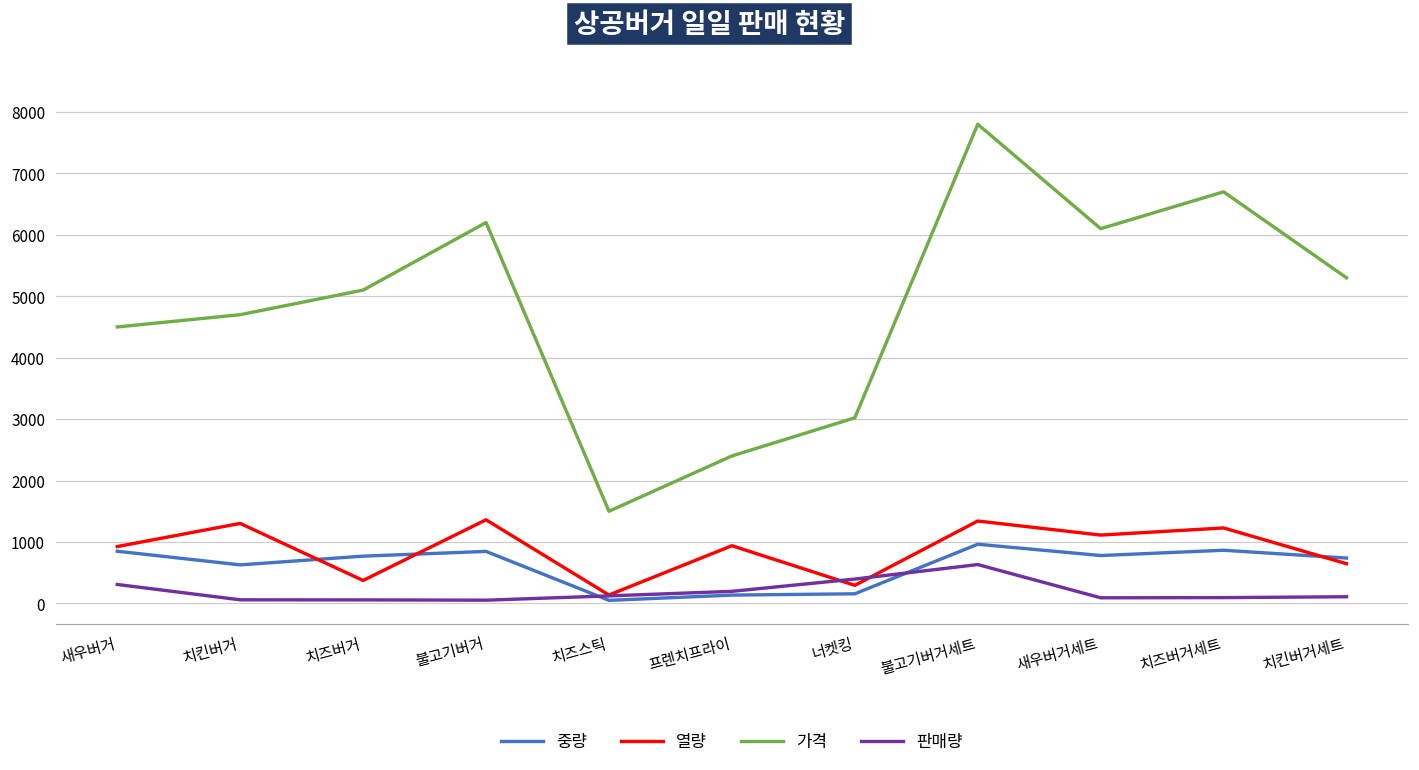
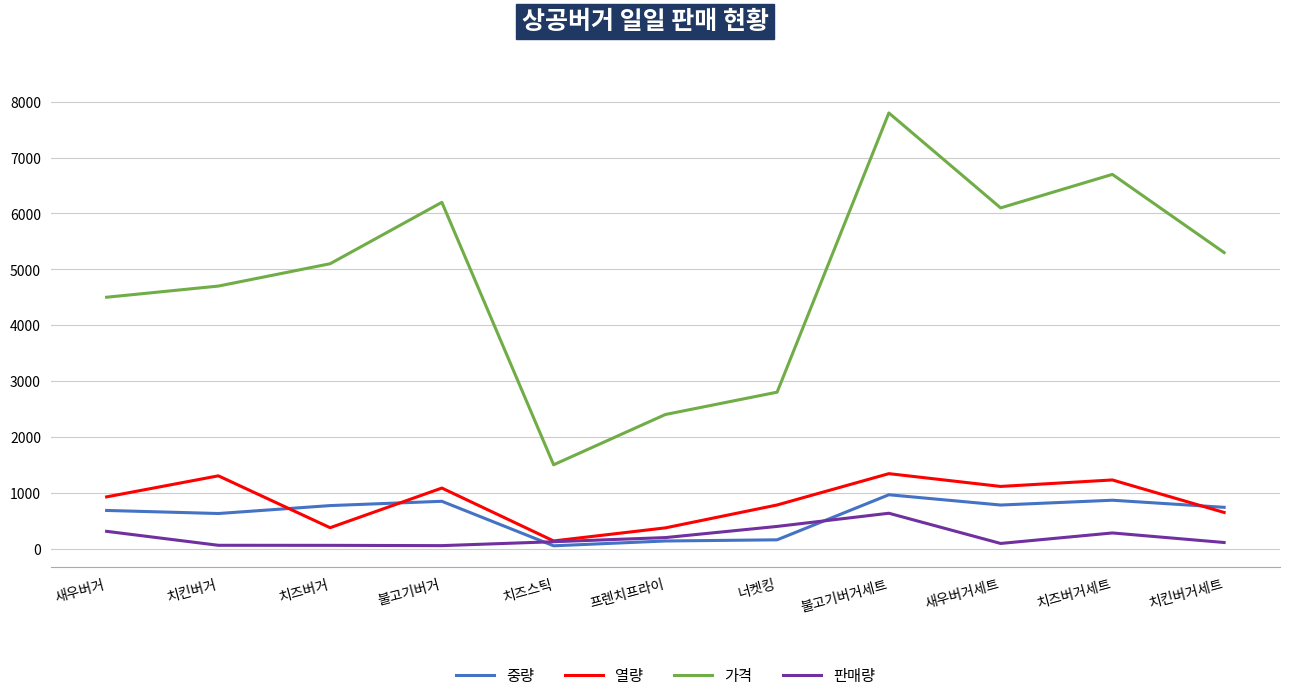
  {
    "중량": {
-     "새우버거": 800,
+     "새우버거": 700,
      "치킨버거": 600,
      "치즈버거": 800,
      "불고기버거": 800,
      "치즈스틱": 0,
      "프렌치프라이": 100,
      "너켓킹": 200,
      "불고기버거세트": 1000,
      "새우버거세트": 800,
      "치즈버거세트": 900,
      "치킨버거세트": 700
    },
    "열량": {
      "새우버거": 900,
      "치킨버거": 1300,
      "치즈버거": 400,
-     "불고기버거": 1400,
-     "프렌치프라이": 900,
-     "너켓킹": 300,
+     "불고기버거": 1100,
+     "프렌치프라이": 400,
+     "너켓킹": 800,
      "불고기버거세트": 1300,
      "새우버거세트": 1100,
      "치즈버거세트": 1200,
      "치킨버거세트": 600
    },
    "가격": {
      "새우버거": 4500,
      "치킨버거": 4700,
      "치즈버거": 5100,
      "불고기버거": 6200,
      "치즈스틱": 1500,
      "프렌치프라이": 2400,
-     "너켓킹": 3000,
+     "너켓킹": 2800,
      "불고기버거세트": 7800,
      "새우버거세트": 6100,
      "치즈버거세트": 6700,
      "치킨버거세트": 5300
    },
    "판매량": {
      "새우버거": 300,
      "치킨버거": 100,
      "치즈버거": 100,
      "불고기버거": 100,
      "프렌치프라이": 200,
      "너켓킹": 400,
      "불고기버거세트": 600,
      "새우버거세트": 100,
-     "치즈버거세트": 100,
+     "치즈버거세트": 300,
      "치킨버거세트": 100
    }
  }
